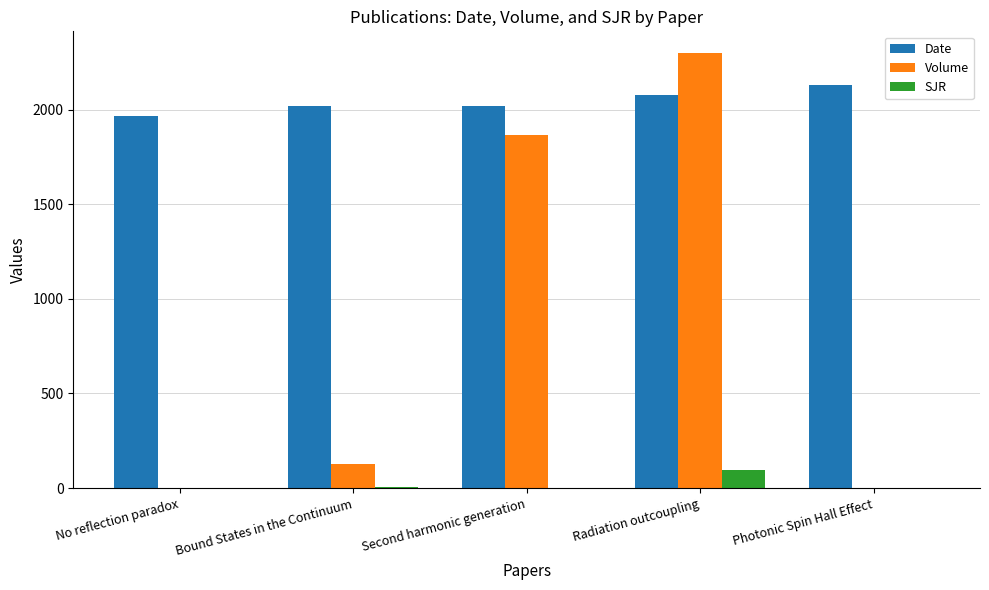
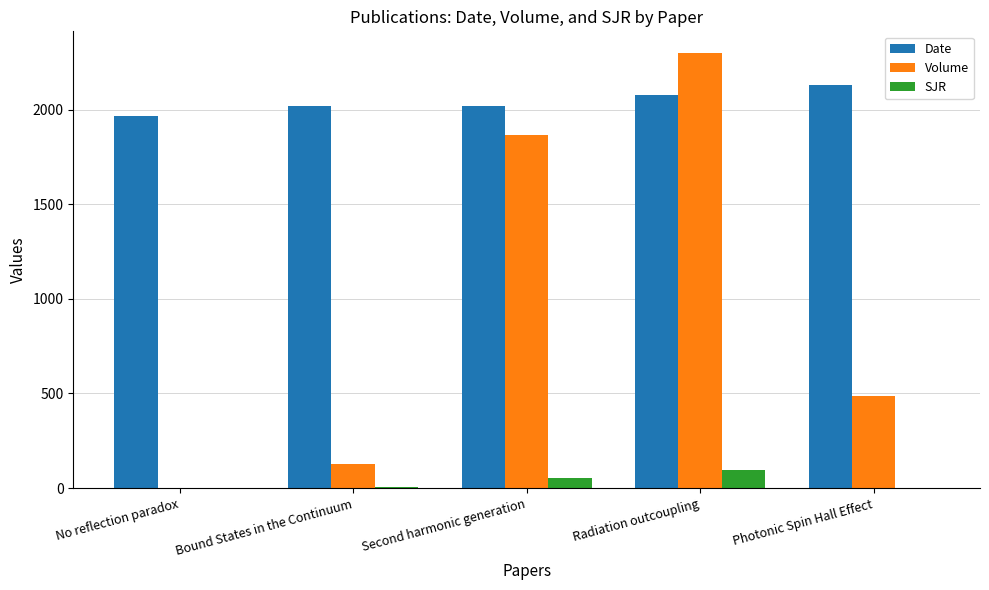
  {
    "Date": {
      "No reflection paradox": 1970,
      "Bound States in the Continuum": 2020,
      "Second harmonic generation": 2020,
      "Radiation outcoupling": 2080,
      "Photonic Spin Hall Effect": 2130
    },
    "Volume": {
      "No reflection paradox": 0,
      "Bound States in the Continuum": 130,
      "Second harmonic generation": 1870,
      "Radiation outcoupling": 2300,
-     "Photonic Spin Hall Effect": 0
+     "Photonic Spin Hall Effect": 490
    },
    "SJR": {
      "No reflection paradox": 0,
-     "Second harmonic generation": 0,
+     "Second harmonic generation": 50,
      "Radiation outcoupling": 100,
      "Photonic Spin Hall Effect": 0
    }
  }
